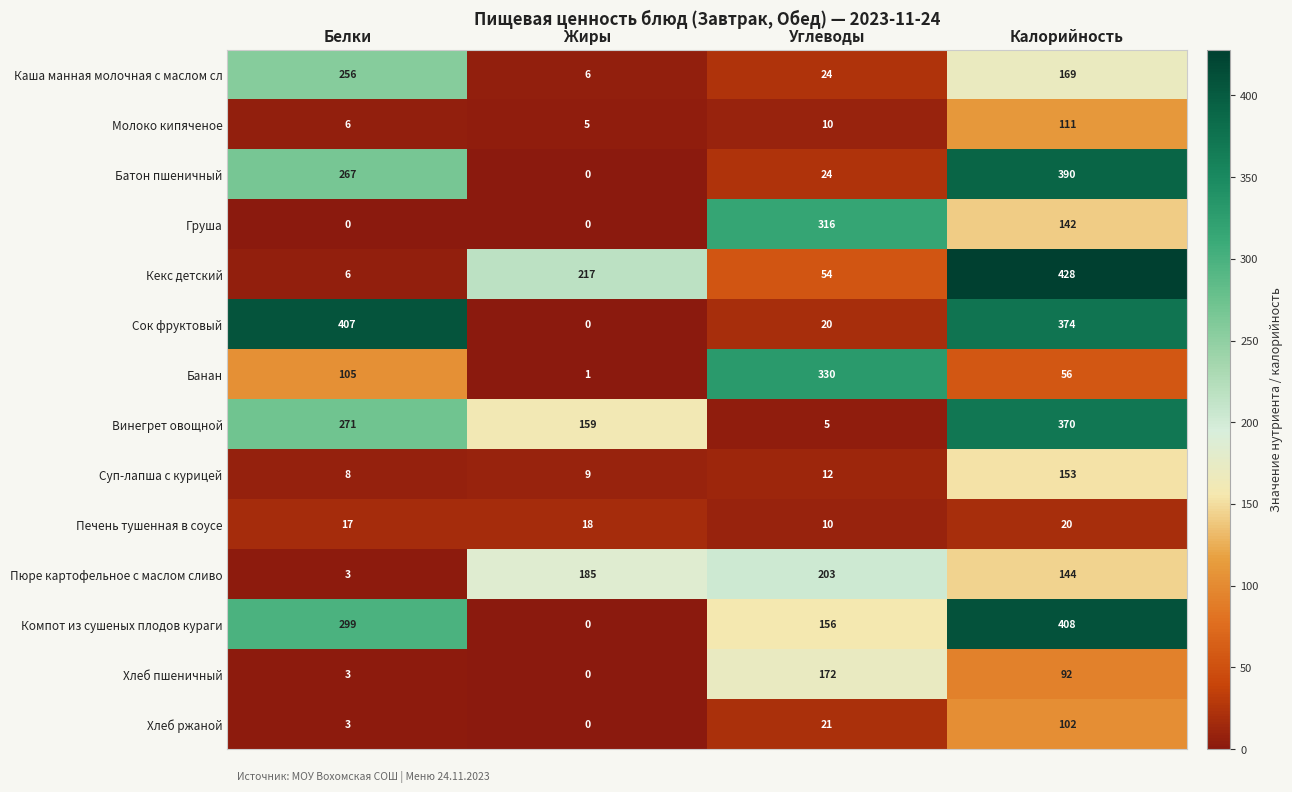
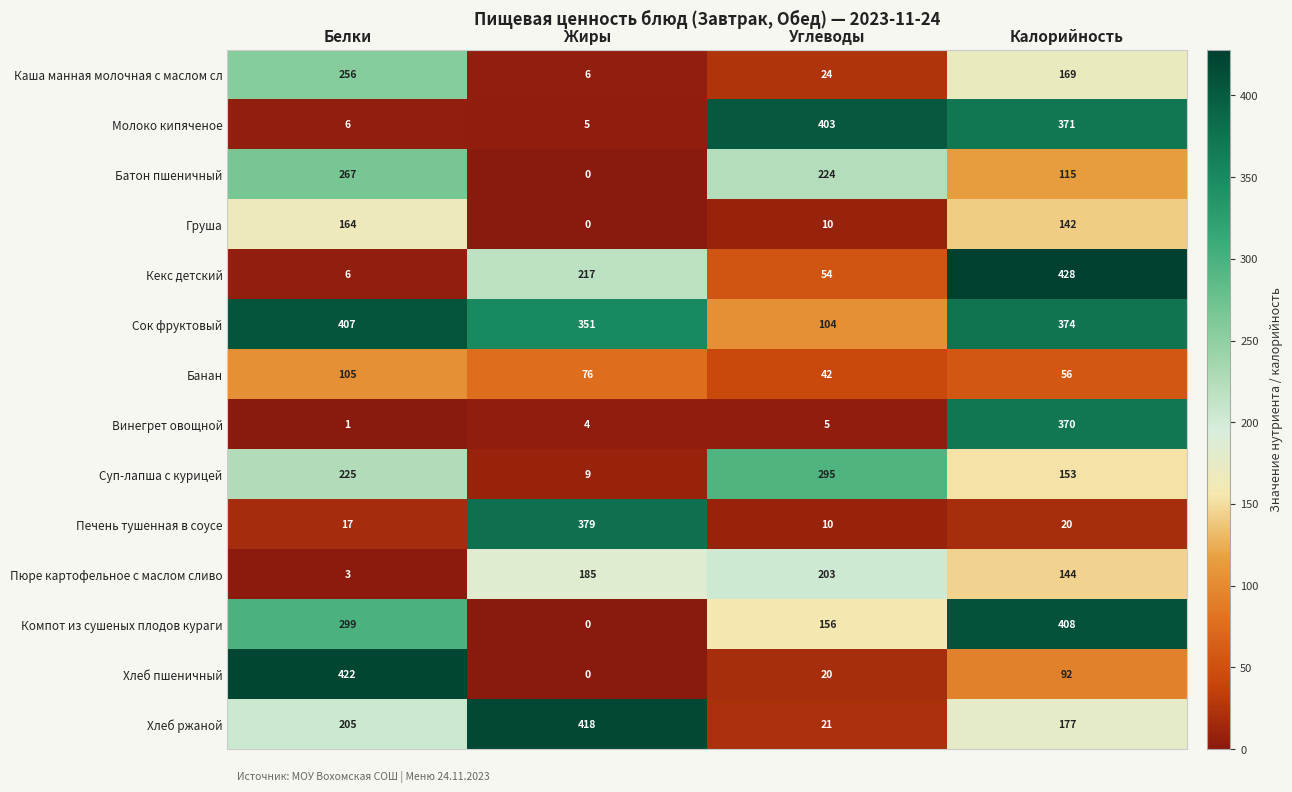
  {
    "Каша манная молочная с маслом сл": {
      "Белки": 256,
      "Жиры": 6,
      "Углеводы": 24,
      "Калорийность": 169
    },
    "Молоко кипяченое": {
      "Белки": 6,
      "Жиры": 5,
-     "Углеводы": 10,
-     "Калорийность": 111
+     "Углеводы": 403,
+     "Калорийность": 371
    },
    "Батон пшеничный": {
      "Белки": 267,
      "Жиры": 0,
-     "Углеводы": 24,
-     "Калорийность": 390
+     "Углеводы": 224,
+     "Калорийность": 115
    },
    "Груша": {
-     "Белки": 0,
+     "Белки": 164,
      "Жиры": 0,
-     "Углеводы": 316,
+     "Углеводы": 10,
      "Калорийность": 142
    },
    "Кекс детский": {
      "Белки": 6,
      "Жиры": 217,
      "Углеводы": 54,
      "Калорийность": 428
    },
    "Сок фруктовый": {
      "Белки": 407,
-     "Жиры": 0,
-     "Углеводы": 20,
+     "Жиры": 351,
+     "Углеводы": 104,
      "Калорийность": 374
    },
    "Банан": {
      "Белки": 105,
-     "Жиры": 1,
-     "Углеводы": 330,
+     "Жиры": 76,
+     "Углеводы": 42,
      "Калорийность": 56
    },
    "Винегрет овощной": {
-     "Белки": 271,
-     "Жиры": 159,
+     "Белки": 1,
+     "Жиры": 4,
      "Углеводы": 5,
      "Калорийность": 370
    },
    "Суп-лапша с курицей": {
-     "Белки": 8,
+     "Белки": 225,
      "Жиры": 9,
-     "Углеводы": 12,
+     "Углеводы": 295,
      "Калорийность": 153
    },
    "Печень тушенная в соусе": {
      "Белки": 17,
-     "Жиры": 18,
+     "Жиры": 379,
      "Углеводы": 10,
      "Калорийность": 20
    },
    "Пюре картофельное с маслом сливо": {
      "Белки": 3,
      "Жиры": 185,
      "Углеводы": 203,
      "Калорийность": 144
    },
    "Компот из сушеных плодов кураги": {
      "Белки": 299,
      "Жиры": 0,
      "Углеводы": 156,
      "Калорийность": 408
    },
    "Хлеб пшеничный": {
-     "Белки": 3,
+     "Белки": 422,
      "Жиры": 0,
-     "Углеводы": 172,
+     "Углеводы": 20,
      "Калорийность": 92
    },
    "Хлеб ржаной": {
-     "Белки": 3,
-     "Жиры": 0,
+     "Белки": 205,
+     "Жиры": 418,
      "Углеводы": 21,
-     "Калорийность": 102
+     "Калорийность": 177
    }
  }
